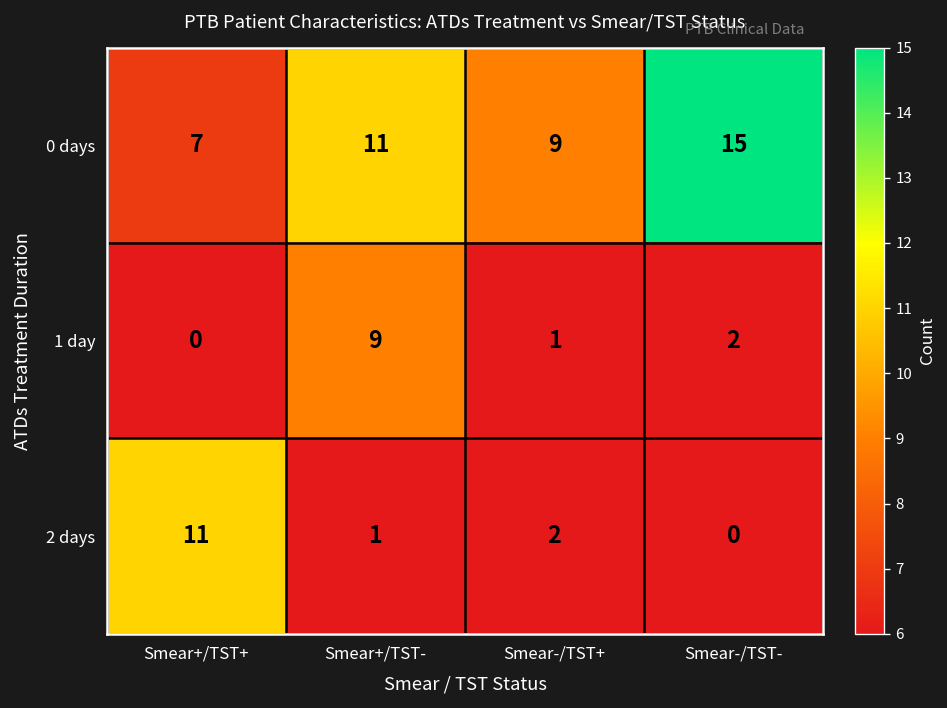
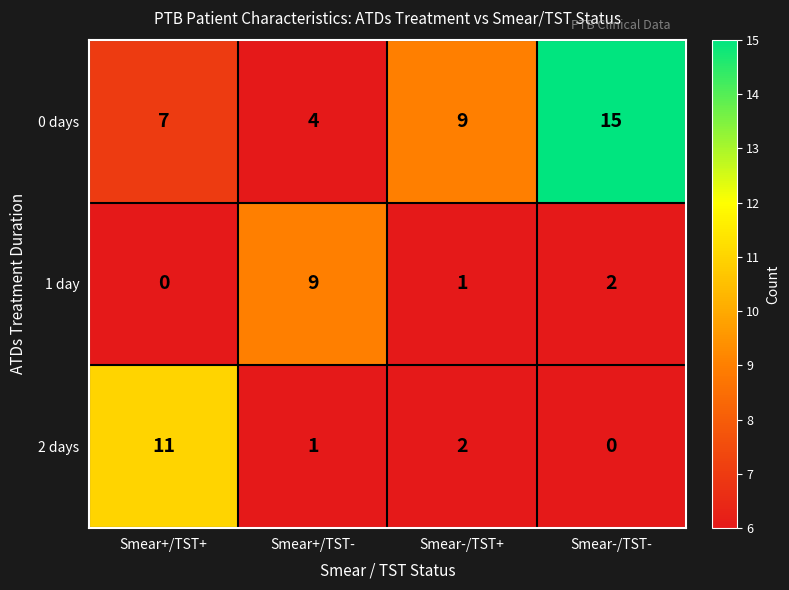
  {
    "0 days": {
      "Smear+/TST+": 7,
-     "Smear+/TST-": 11,
+     "Smear+/TST-": 4,
      "Smear-/TST+": 9,
      "Smear-/TST-": 15
    },
    "1 day": {
      "Smear+/TST+": 0,
      "Smear+/TST-": 9,
      "Smear-/TST+": 1,
      "Smear-/TST-": 2
    },
    "2 days": {
      "Smear+/TST+": 11,
      "Smear+/TST-": 1,
      "Smear-/TST+": 2,
      "Smear-/TST-": 0
    }
  }
